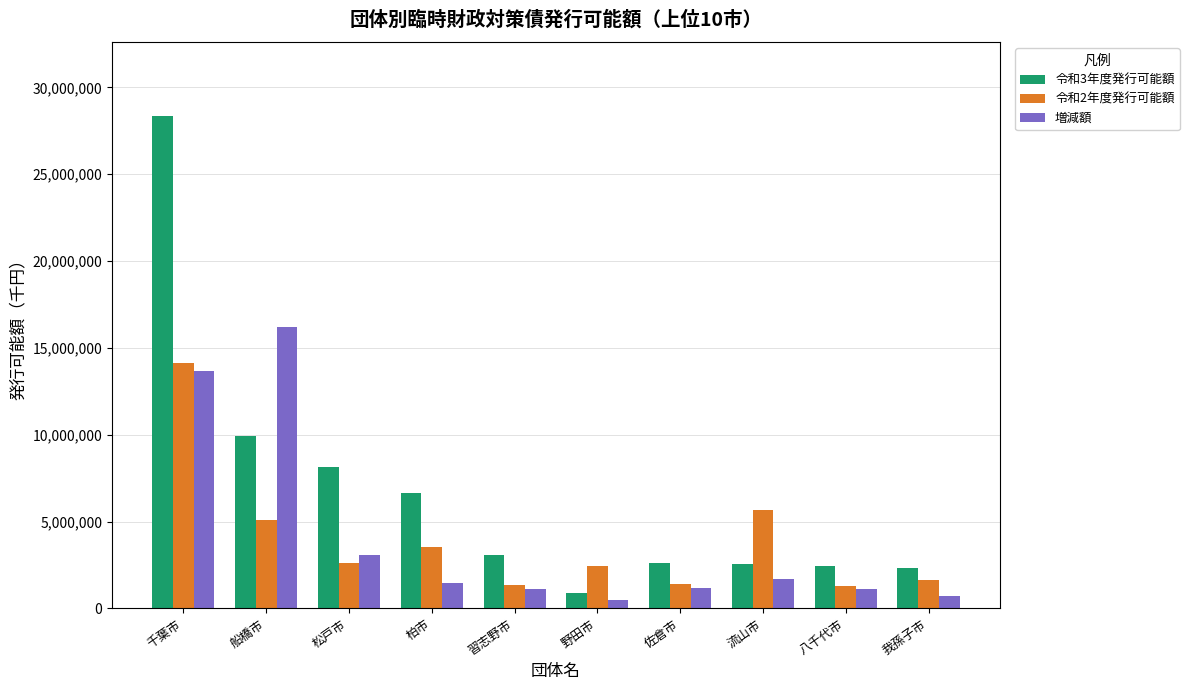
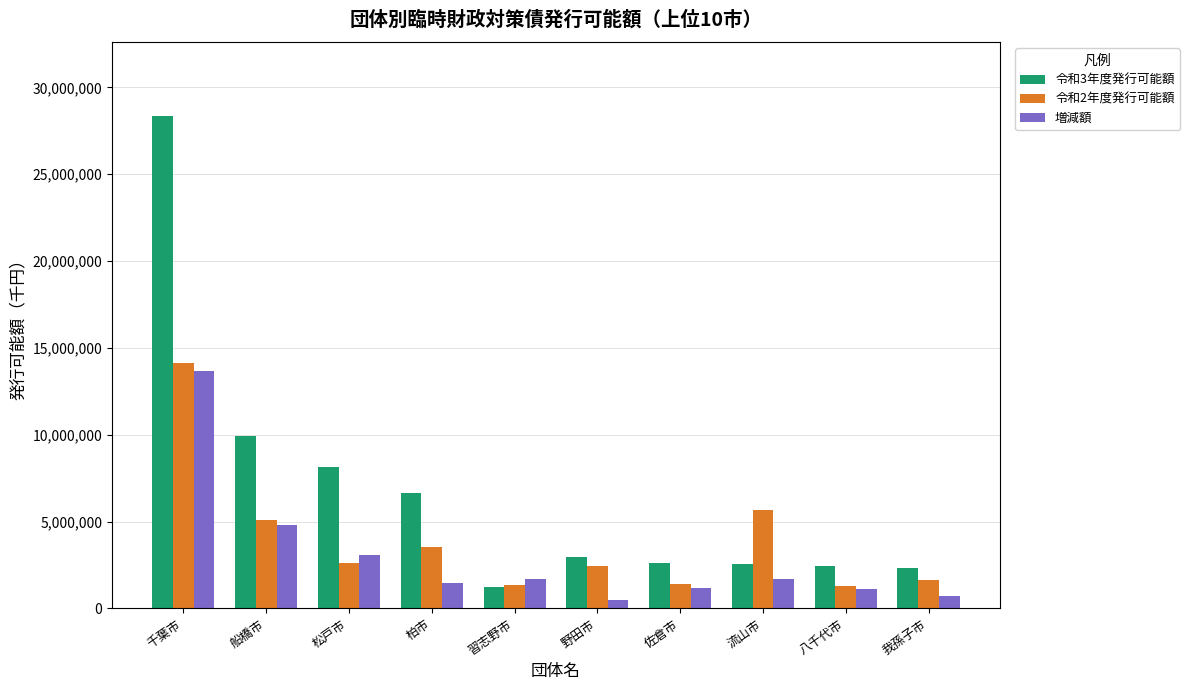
  {
    "令和3年度発行可能額": {
      "千葉市": "28,300,000",
      "船橋市": "9,900,000",
      "松戸市": "8,100,000",
      "柏市": "6,600,000",
-     "習志野市": "3,100,000",
-     "野田市": "900,000",
+     "習志野市": "1,200,000",
+     "野田市": "2,900,000",
      "佐倉市": "2,600,000",
      "流山市": "2,600,000",
      "八千代市": "2,400,000",
      "我孫子市": "2,300,000"
    },
    "令和2年度発行可能額": {
      "千葉市": "14,100,000",
      "船橋市": "5,100,000",
      "松戸市": "2,600,000",
      "柏市": "3,600,000",
      "習志野市": "1,400,000",
      "野田市": "2,500,000",
      "佐倉市": "1,400,000",
      "流山市": "5,700,000",
      "八千代市": "1,300,000",
      "我孫子市": "1,600,000"
    },
    "増減額": {
      "千葉市": "13,700,000",
-     "船橋市": "16,200,000",
+     "船橋市": "4,800,000",
      "松戸市": "3,100,000",
      "柏市": "1,500,000",
-     "習志野市": "1,100,000",
+     "習志野市": "1,700,000",
      "野田市": "500,000",
      "佐倉市": "1,200,000",
      "流山市": "1,700,000",
      "八千代市": "1,100,000",
      "我孫子市": "700,000"
    }
  }
